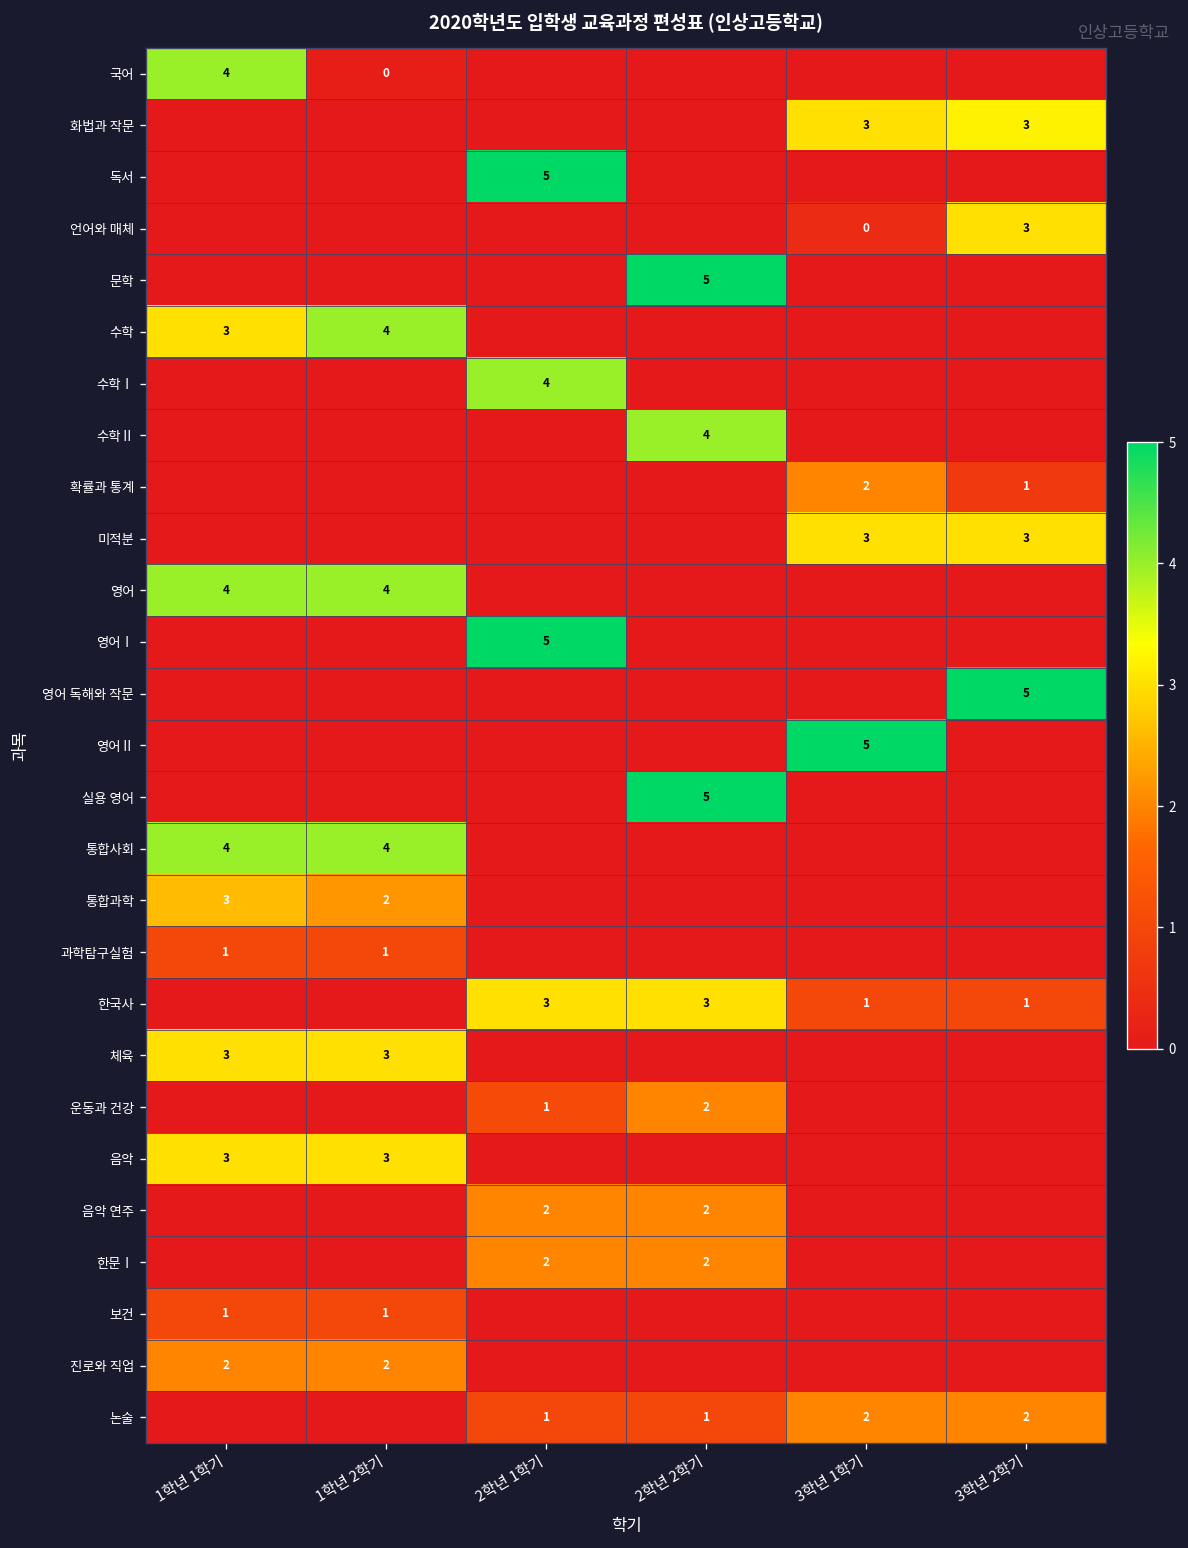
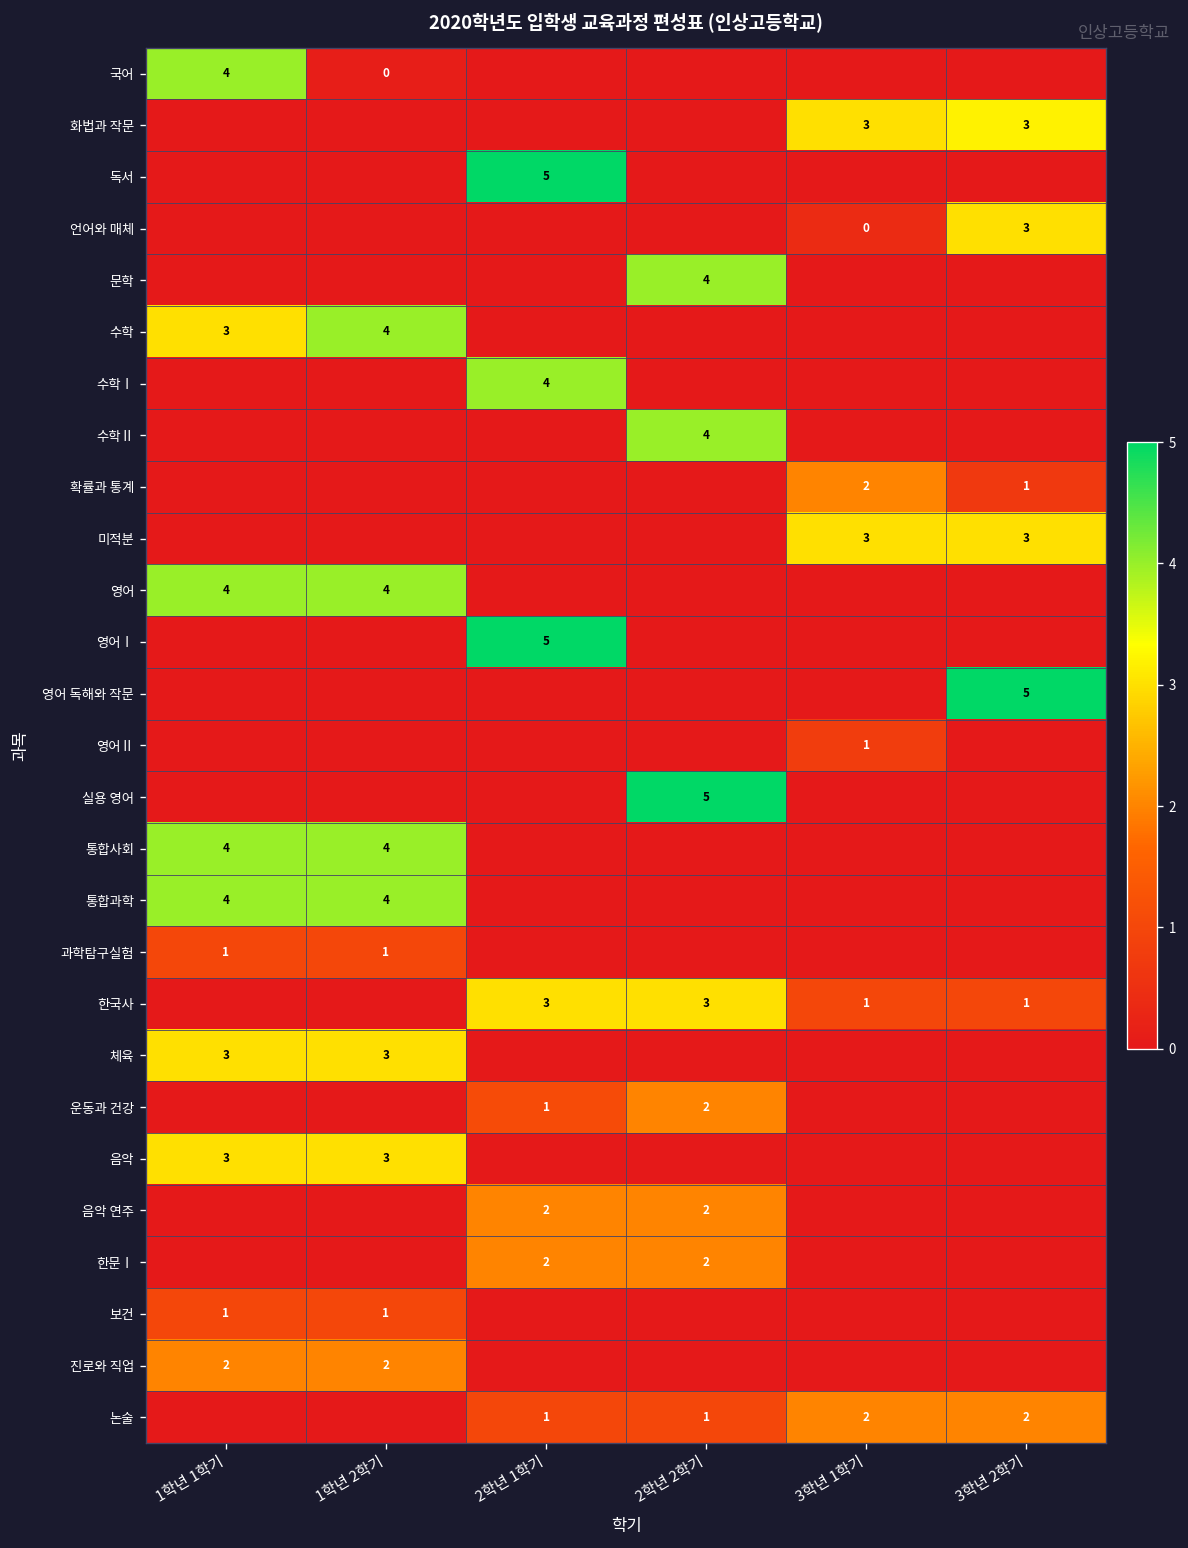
  {
    "국어": {
      "1학년 1학기": 4,
      "1학년 2학기": 0
    },
    "화법과 작문": {
      "3학년 1학기": 3,
      "3학년 2학기": 3
    },
    "독서": {
      "2학년 1학기": 5
    },
    "언어와 매체": {
      "3학년 1학기": 0,
      "3학년 2학기": 3
    },
    "문학": {
-     "2학년 2학기": 5
+     "2학년 2학기": 4
    },
    "수학": {
      "1학년 1학기": 3,
      "1학년 2학기": 4
    },
    "수학Ⅰ": {
      "2학년 1학기": 4
    },
    "수학Ⅱ": {
      "2학년 2학기": 4
    },
    "확률과 통계": {
      "3학년 1학기": 2,
      "3학년 2학기": 1
    },
    "미적분": {
      "3학년 1학기": 3,
      "3학년 2학기": 3
    },
    "영어": {
      "1학년 1학기": 4,
      "1학년 2학기": 4
    },
    "영어Ⅰ": {
      "2학년 1학기": 5
    },
    "영어 독해와 작문": {
      "3학년 2학기": 5
    },
    "영어Ⅱ": {
-     "3학년 1학기": 5
+     "3학년 1학기": 1
    },
    "실용 영어": {
      "2학년 2학기": 5
    },
    "통합사회": {
      "1학년 1학기": 4,
      "1학년 2학기": 4
    },
    "통합과학": {
-     "1학년 1학기": 3,
-     "1학년 2학기": 2
+     "1학년 1학기": 4,
+     "1학년 2학기": 4
    },
    "과학탐구실험": {
      "1학년 1학기": 1,
      "1학년 2학기": 1
    },
    "한국사": {
      "2학년 1학기": 3,
      "2학년 2학기": 3,
      "3학년 1학기": 1,
      "3학년 2학기": 1
    },
    "체육": {
      "1학년 1학기": 3,
      "1학년 2학기": 3
    },
    "운동과 건강": {
      "2학년 1학기": 1,
      "2학년 2학기": 2
    },
    "음악": {
      "1학년 1학기": 3,
      "1학년 2학기": 3
    },
    "음악 연주": {
      "2학년 1학기": 2,
      "2학년 2학기": 2
    },
    "한문Ⅰ": {
      "2학년 1학기": 2,
      "2학년 2학기": 2
    },
    "보건": {
      "1학년 1학기": 1,
      "1학년 2학기": 1
    },
    "진로와 직업": {
      "1학년 1학기": 2,
      "1학년 2학기": 2
    },
    "논술": {
      "2학년 1학기": 1,
      "2학년 2학기": 1,
      "3학년 1학기": 2,
      "3학년 2학기": 2
    }
  }
